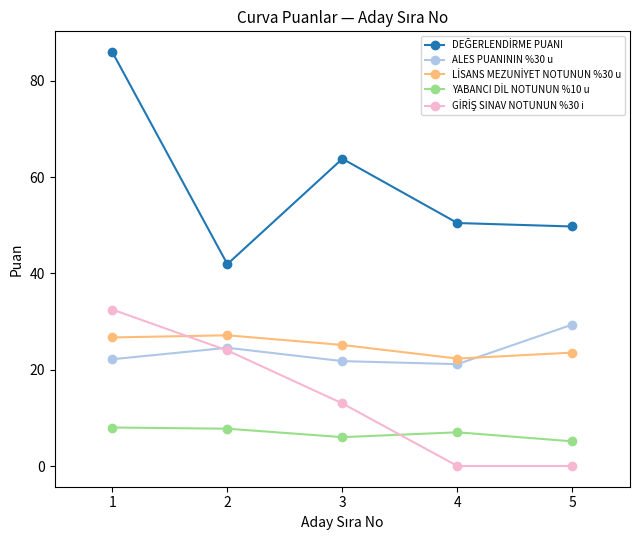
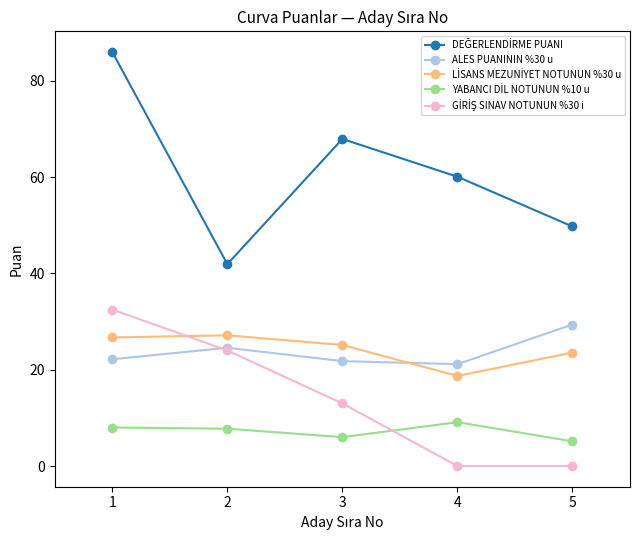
  {
    "DEĞERLENDİRME PUANI": {
      "1": 86,
      "2": 42,
-     "3": 64,
-     "4": 50,
+     "3": 68,
+     "4": 60,
      "5": 50
    },
    "ALES PUANININ %30 u": {
      "1": 22,
      "2": 25,
      "3": 22,
      "4": 21,
      "5": 29
    },
    "LİSANS MEZUNİYET NOTUNUN %30 u": {
      "1": 27,
      "2": 27,
      "3": 25,
-     "4": 22,
+     "4": 19,
      "5": 24
    },
    "YABANCI DİL NOTUNUN %10 u": {
      "1": 8,
      "2": 8,
      "3": 6,
-     "4": 7,
+     "4": 9,
      "5": 5
    },
    "GİRİŞ SINAV NOTUNUN %30 i": {
      "1": 33,
      "2": 24,
      "3": 13,
      "4": 0,
      "5": 0
    }
  }
